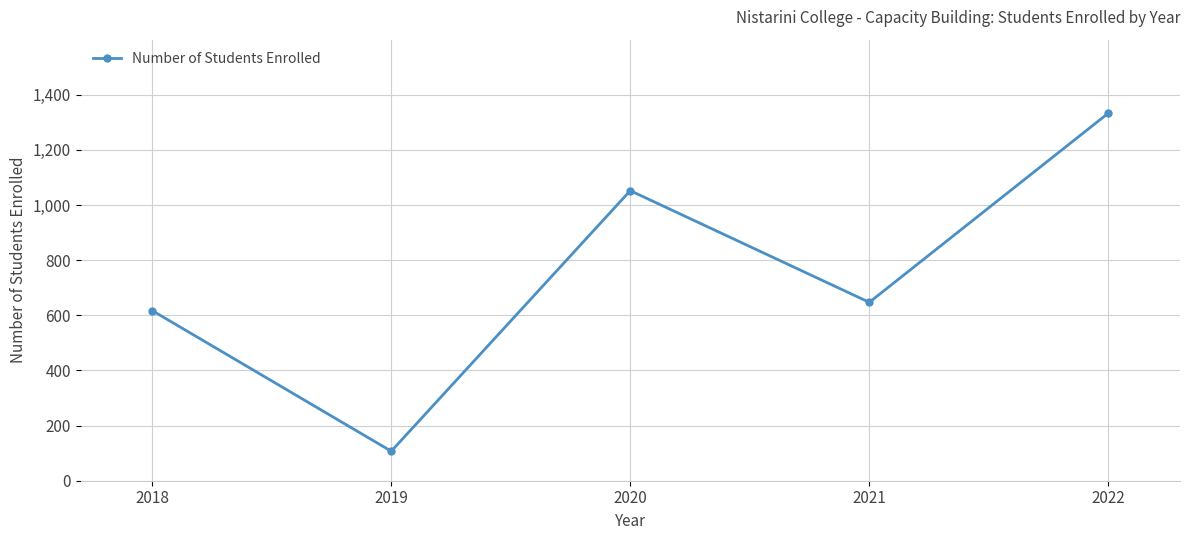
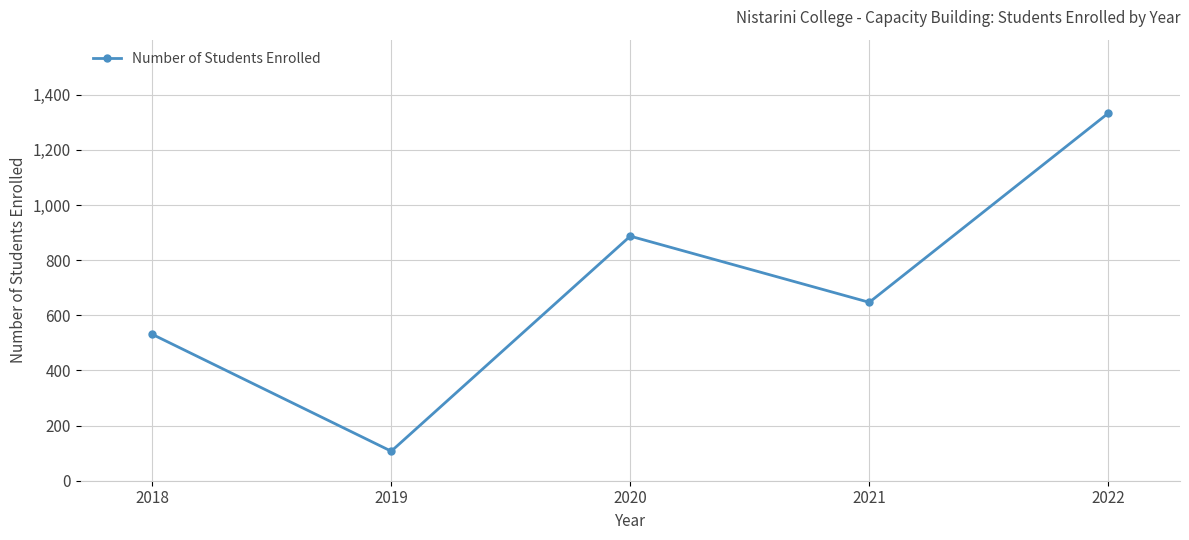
  {
-   "2018": "620",
+   "2018": "530",
    "2019": "110",
-   "2020": "1,050",
+   "2020": "890",
    "2021": "650",
    "2022": "1,330"
  }
